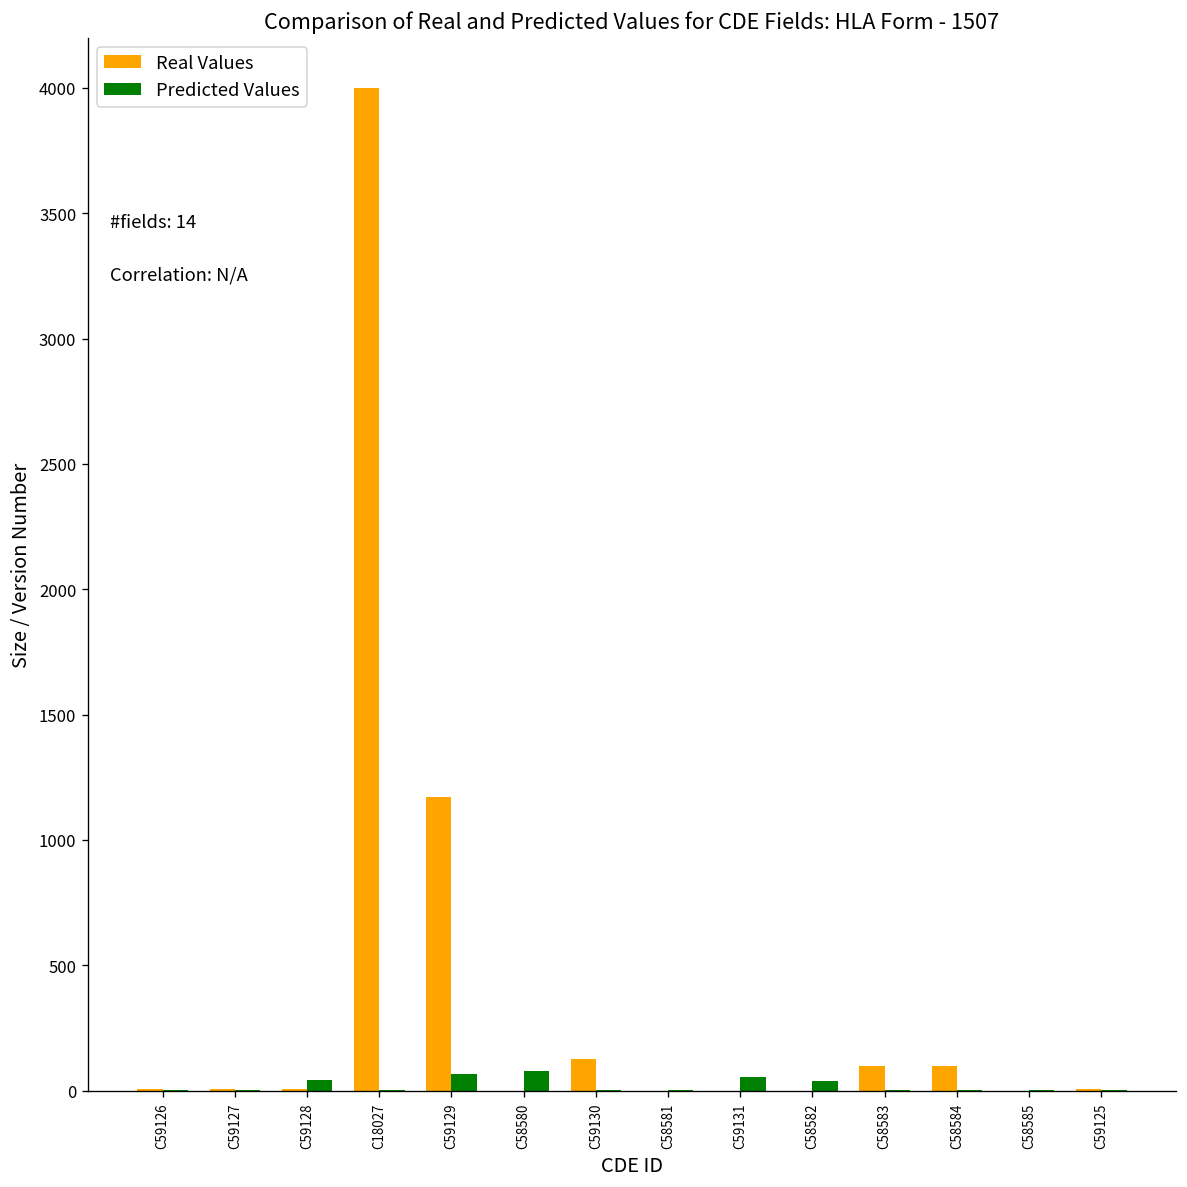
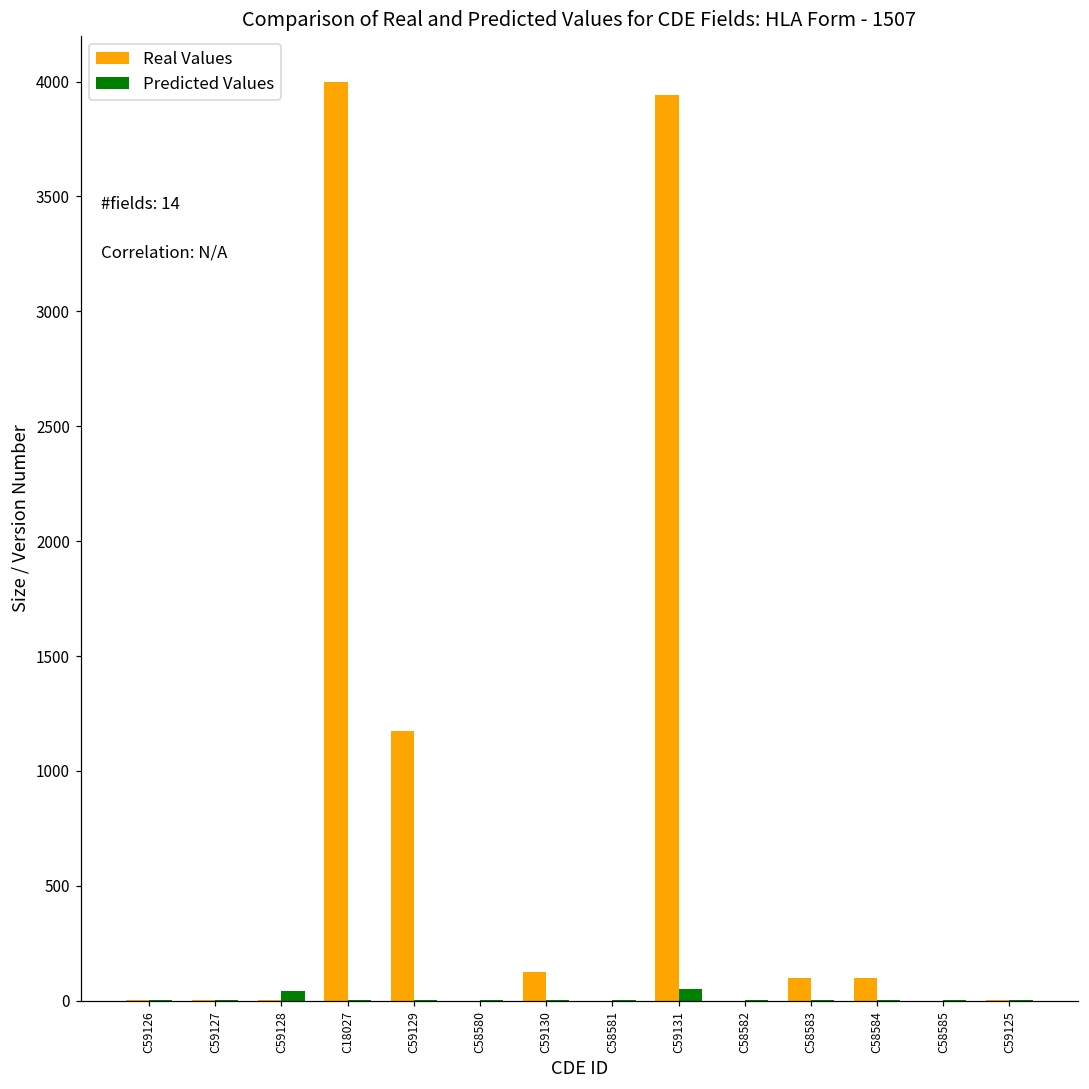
  {
    "Real Values": {
      "C18027": 4000,
      "C59129": 1170,
      "C58580": 0,
      "C59130": 130,
      "C58581": 0,
-     "C59131": 0,
+     "C59131": 3940,
      "C58582": 0,
      "C58583": 100,
      "C58584": 100,
      "C58585": 0
    },
    "Predicted Values": {
      "C59128": 40,
-     "C59129": 70,
-     "C58580": 80,
+     "C59129": 0,
+     "C58580": 0,
      "C59131": 50,
-     "C58582": 40
+     "C58582": 0
    }
  }
